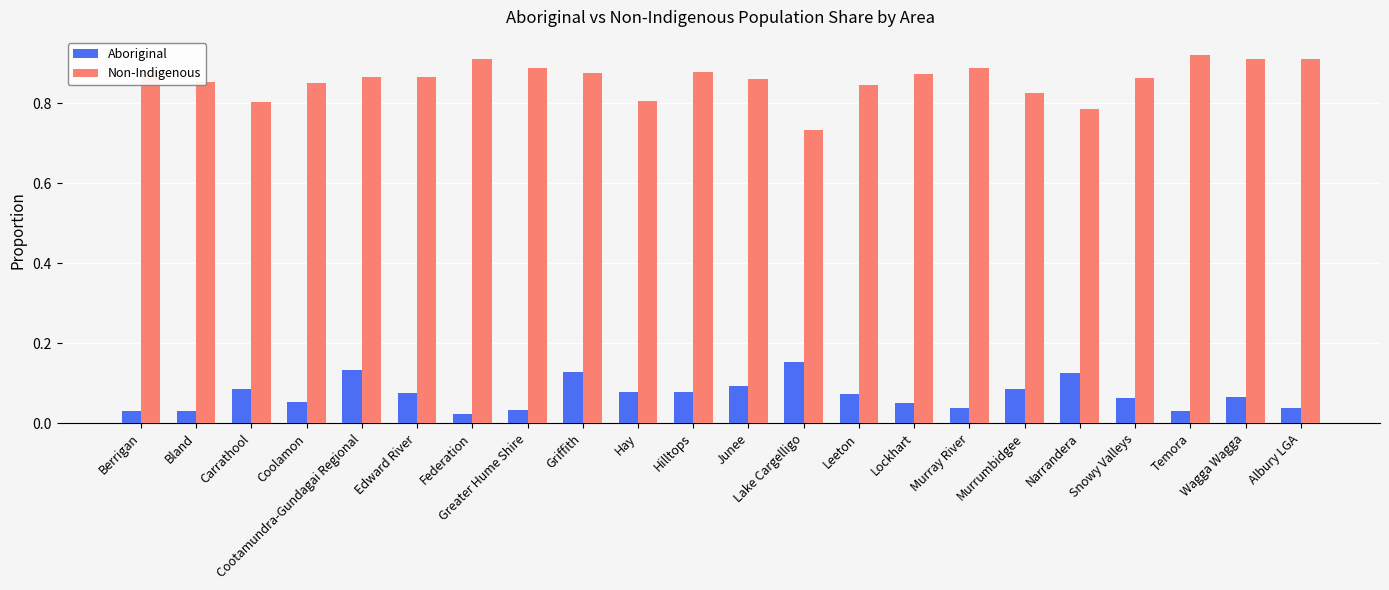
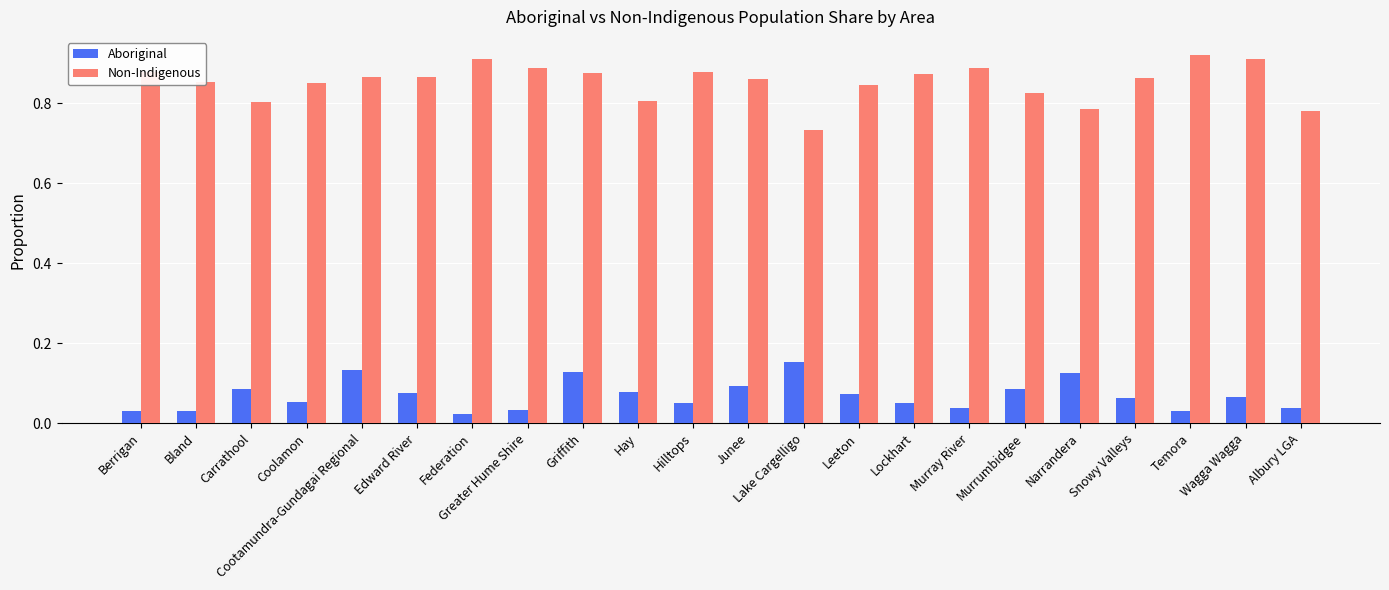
  {
    "Aboriginal": {
      "Berrigan": 0.03,
      "Bland": 0.03,
      "Carrathool": 0.09,
      "Coolamon": 0.05,
      "Cootamundra-Gundagai Regional": 0.13,
      "Edward River": 0.08,
      "Federation": 0.02,
      "Greater Hume Shire": 0.03,
      "Griffith": 0.13,
      "Hay": 0.08,
-     "Hilltops": 0.08,
+     "Hilltops": 0.05,
      "Junee": 0.09,
      "Lake Cargelligo": 0.15,
      "Leeton": 0.07,
      "Lockhart": 0.05,
      "Murray River": 0.04,
      "Murrumbidgee": 0.08,
      "Narrandera": 0.13,
      "Snowy Valleys": 0.06,
      "Temora": 0.03,
      "Wagga Wagga": 0.07,
      "Albury LGA": 0.04
    },
    "Non-Indigenous": {
      "Carrathool": 0.80,
      "Coolamon": 0.85,
      "Cootamundra-Gundagai Regional": 0.87,
      "Edward River": 0.87,
      "Federation": 0.91,
      "Greater Hume Shire": 0.89,
      "Griffith": 0.88,
      "Hay": 0.80,
      "Hilltops": 0.88,
      "Junee": 0.86,
      "Lake Cargelligo": 0.73,
      "Leeton": 0.85,
      "Lockhart": 0.87,
      "Murray River": 0.89,
      "Murrumbidgee": 0.82,
      "Narrandera": 0.78,
      "Snowy Valleys": 0.86,
      "Temora": 0.92,
      "Wagga Wagga": 0.91,
-     "Albury LGA": 0.91
+     "Albury LGA": 0.78
    }
  }
